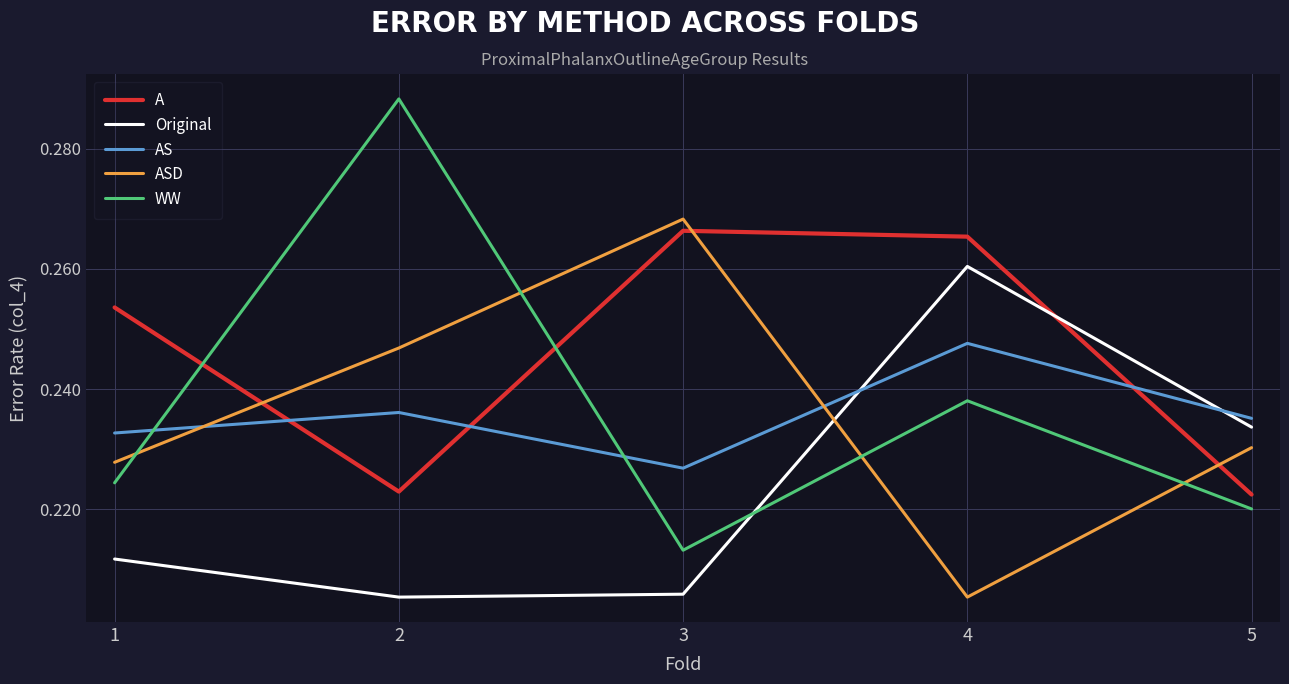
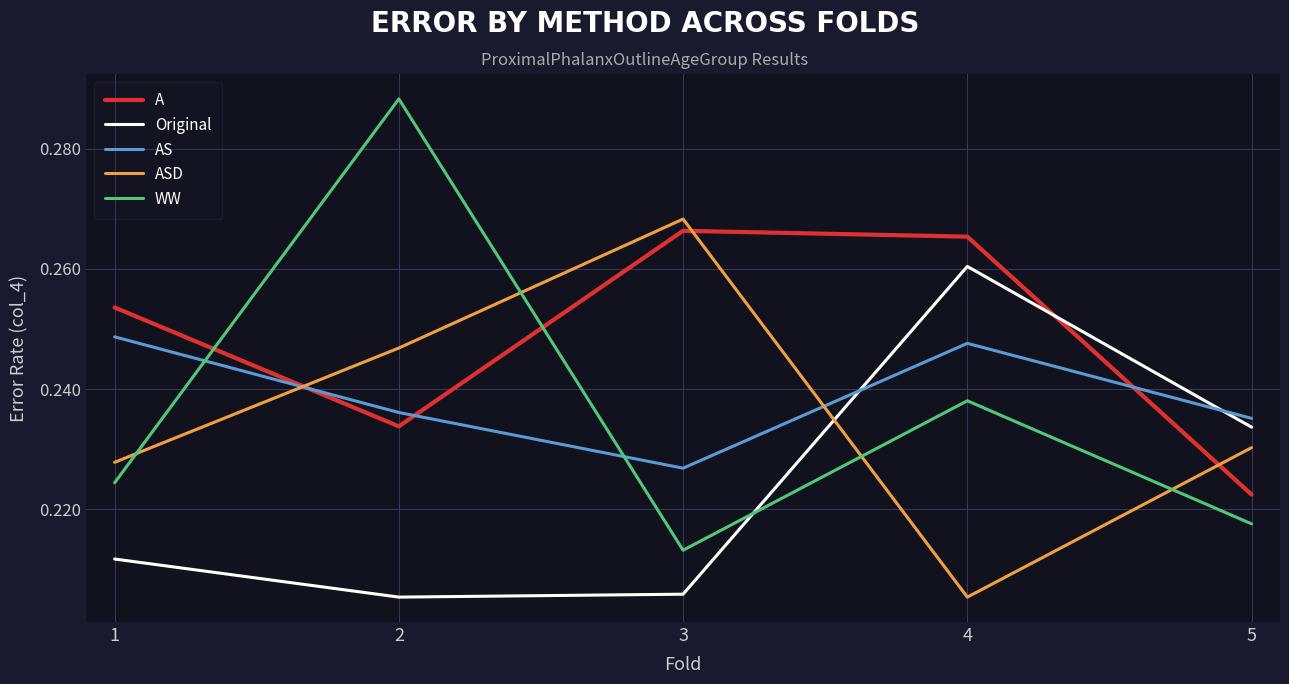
  {
    "A": {
      "1": 0.254,
-     "2": 0.223,
+     "2": 0.234,
      "3": 0.266,
      "4": 0.265,
      "5": 0.222
    },
    "Original": {
      "1": 0.212,
      "2": 0.205,
      "3": 0.206,
      "4": 0.260,
      "5": 0.234
    },
    "AS": {
-     "1": 0.233,
+     "1": 0.249,
      "2": 0.236,
      "3": 0.227,
      "4": 0.248,
      "5": 0.235
    },
    "ASD": {
      "1": 0.228,
      "2": 0.247,
      "3": 0.268,
      "4": 0.205,
      "5": 0.230
    },
    "WW": {
      "1": 0.224,
      "2": 0.288,
      "3": 0.213,
      "4": 0.238,
-     "5": 0.220
+     "5": 0.218
    }
  }
